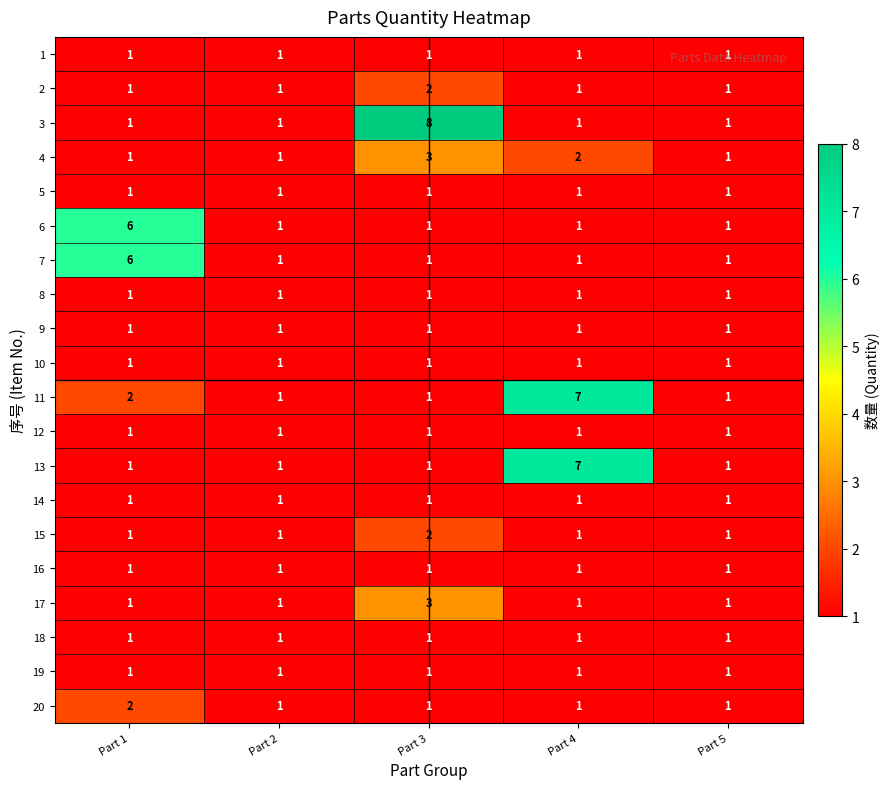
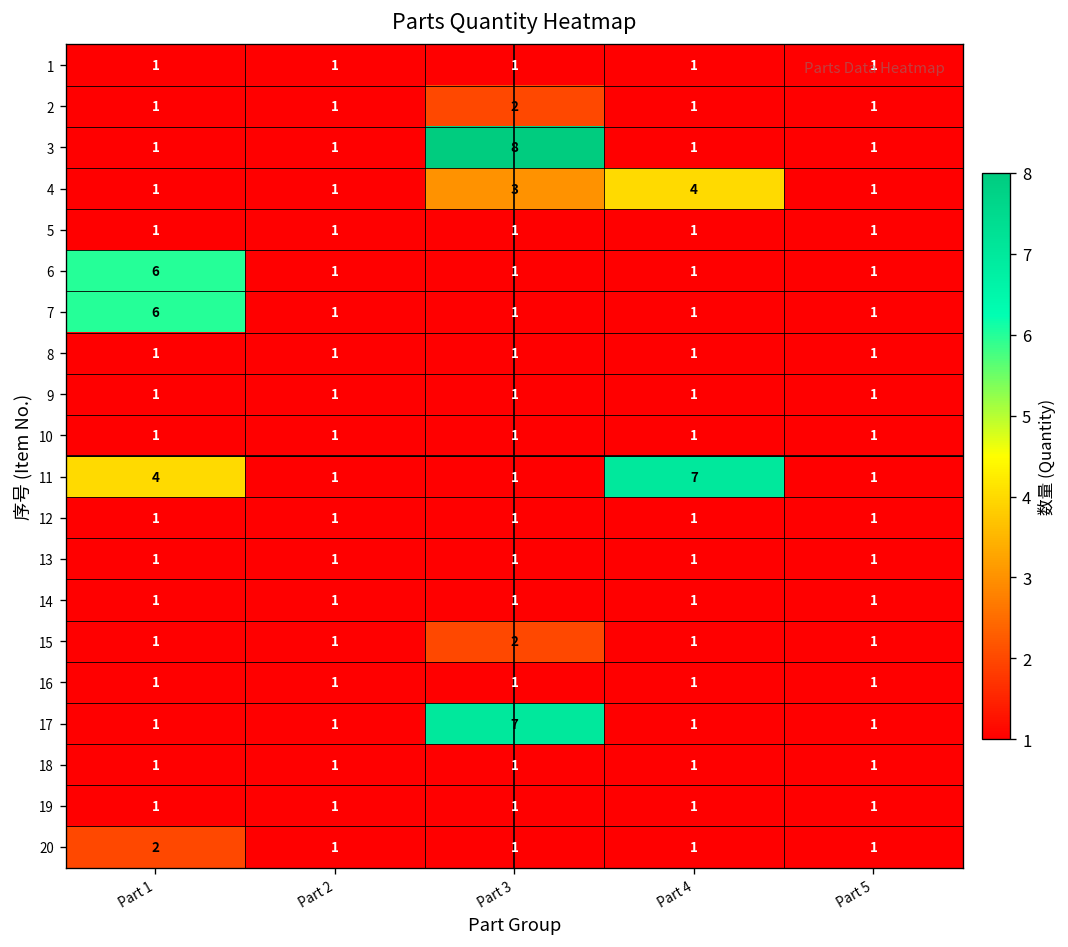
  {
    "1": {
      "Part 1": 1,
      "Part 2": 1,
      "Part 3": 1,
      "Part 4": 1
    },
    "2": {
      "Part 1": 1,
      "Part 2": 1,
      "Part 3": 2,
      "Part 4": 1,
      "Part 5": 1
    },
    "3": {
      "Part 1": 1,
      "Part 2": 1,
      "Part 3": 8,
      "Part 4": 1,
      "Part 5": 1
    },
    "4": {
      "Part 1": 1,
      "Part 2": 1,
      "Part 3": 3,
-     "Part 4": 2,
+     "Part 4": 4,
      "Part 5": 1
    },
    "5": {
      "Part 1": 1,
      "Part 2": 1,
      "Part 3": 1,
      "Part 4": 1,
      "Part 5": 1
    },
    "6": {
      "Part 1": 6,
      "Part 2": 1,
      "Part 3": 1,
      "Part 4": 1,
      "Part 5": 1
    },
    "7": {
      "Part 1": 6,
      "Part 2": 1,
      "Part 3": 1,
      "Part 4": 1,
      "Part 5": 1
    },
    "8": {
      "Part 1": 1,
      "Part 2": 1,
      "Part 3": 1,
      "Part 4": 1,
      "Part 5": 1
    },
    "9": {
      "Part 1": 1,
      "Part 2": 1,
      "Part 3": 1,
      "Part 4": 1,
      "Part 5": 1
    },
    "10": {
      "Part 1": 1,
      "Part 2": 1,
      "Part 3": 1,
      "Part 4": 1,
      "Part 5": 1
    },
    "11": {
-     "Part 1": 2,
+     "Part 1": 4,
      "Part 2": 1,
      "Part 3": 1,
      "Part 4": 7,
      "Part 5": 1
    },
    "12": {
      "Part 1": 1,
      "Part 2": 1,
      "Part 3": 1,
      "Part 4": 1,
      "Part 5": 1
    },
    "13": {
      "Part 1": 1,
      "Part 2": 1,
      "Part 3": 1,
-     "Part 4": 7,
+     "Part 4": 1,
      "Part 5": 1
    },
    "14": {
      "Part 1": 1,
      "Part 2": 1,
      "Part 3": 1,
      "Part 4": 1,
      "Part 5": 1
    },
    "15": {
      "Part 1": 1,
      "Part 2": 1,
      "Part 3": 2,
      "Part 4": 1,
      "Part 5": 1
    },
    "16": {
      "Part 1": 1,
      "Part 2": 1,
      "Part 3": 1,
      "Part 4": 1,
      "Part 5": 1
    },
    "17": {
      "Part 1": 1,
      "Part 2": 1,
-     "Part 3": 3,
+     "Part 3": 7,
      "Part 4": 1,
      "Part 5": 1
    },
    "18": {
      "Part 1": 1,
      "Part 2": 1,
      "Part 3": 1,
      "Part 4": 1,
      "Part 5": 1
    },
    "19": {
      "Part 1": 1,
      "Part 2": 1,
      "Part 3": 1,
      "Part 4": 1,
      "Part 5": 1
    },
    "20": {
      "Part 1": 2,
      "Part 2": 1,
      "Part 3": 1,
      "Part 4": 1,
      "Part 5": 1
    }
  }
